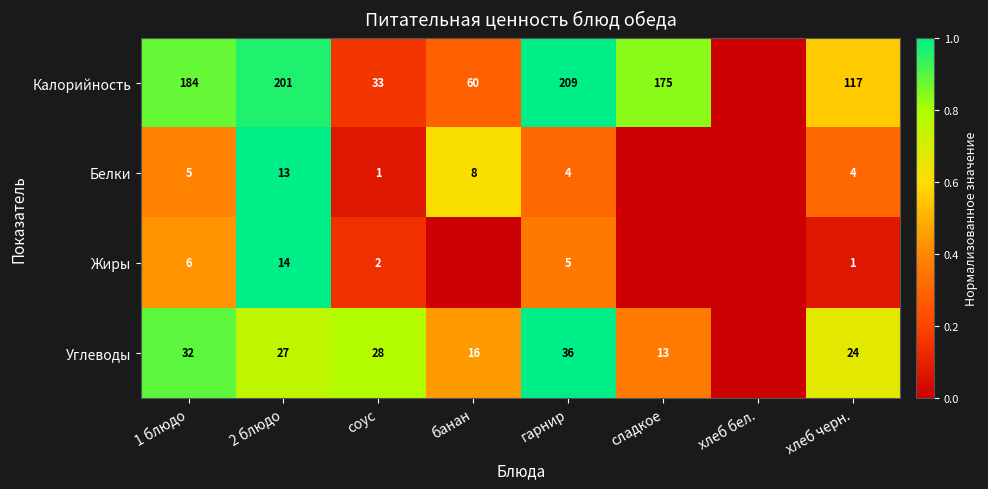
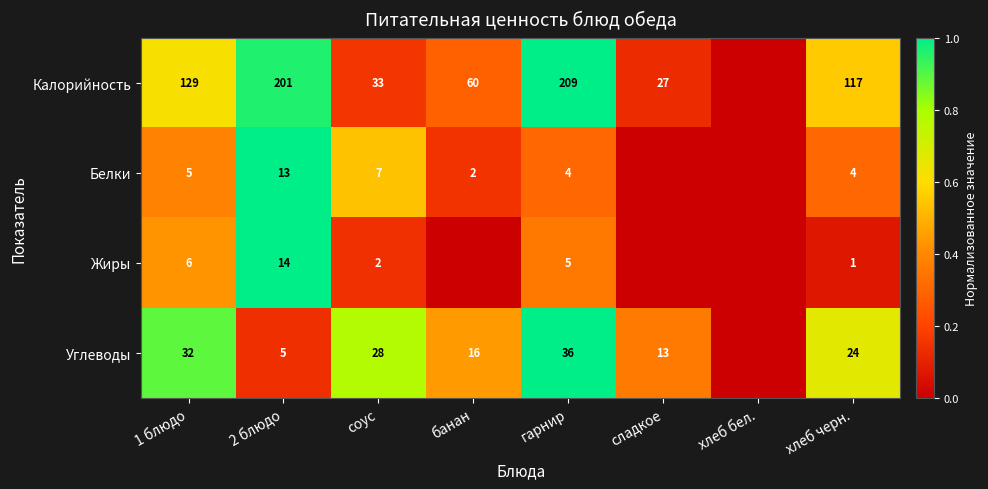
  {
    "Калорийность": {
-     "1 блюдо": 184,
+     "1 блюдо": 129,
      "2 блюдо": 201,
      "соус": 33,
      "банан": 60,
      "гарнир": 209,
-     "сладкое": 175,
+     "сладкое": 27,
      "хлеб черн.": 117
    },
    "Белки": {
      "1 блюдо": 5,
      "2 блюдо": 13,
-     "соус": 1,
-     "банан": 8,
+     "соус": 7,
+     "банан": 2,
      "гарнир": 4,
      "хлеб черн.": 4
    },
    "Жиры": {
      "1 блюдо": 6,
      "2 блюдо": 14,
      "соус": 2,
      "гарнир": 5,
      "хлеб черн.": 1
    },
    "Углеводы": {
      "1 блюдо": 32,
-     "2 блюдо": 27,
+     "2 блюдо": 5,
      "соус": 28,
      "банан": 16,
      "гарнир": 36,
      "сладкое": 13,
      "хлеб черн.": 24
    }
  }
